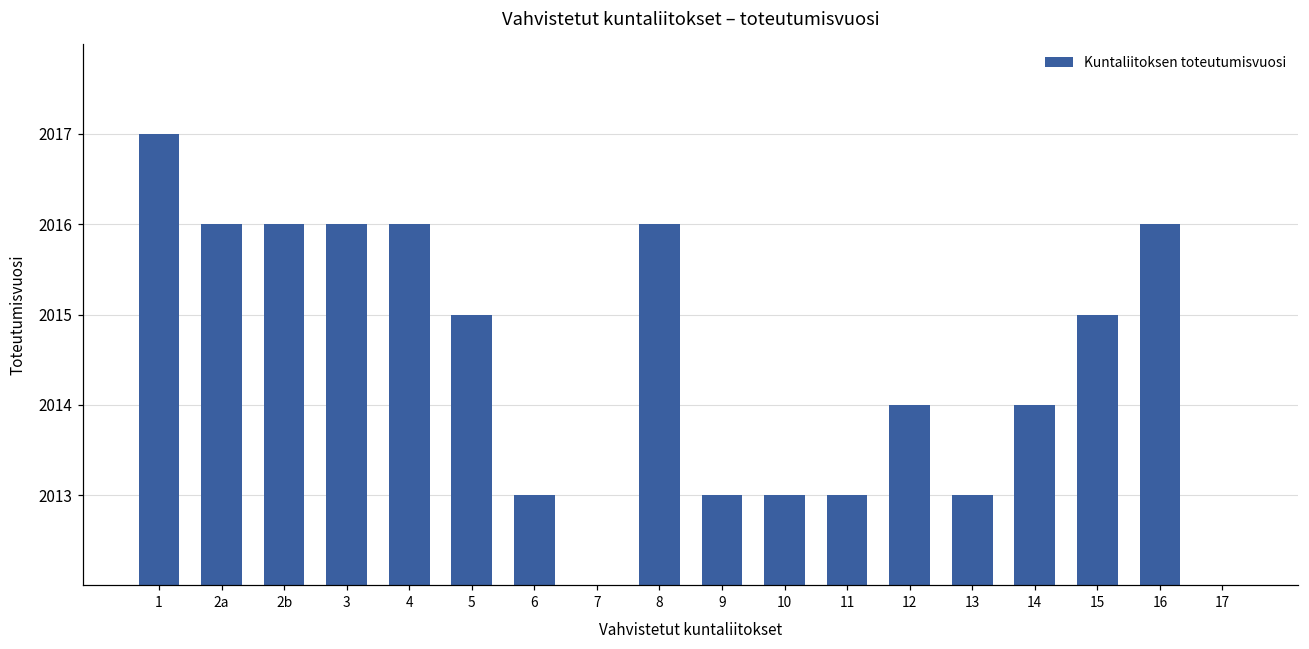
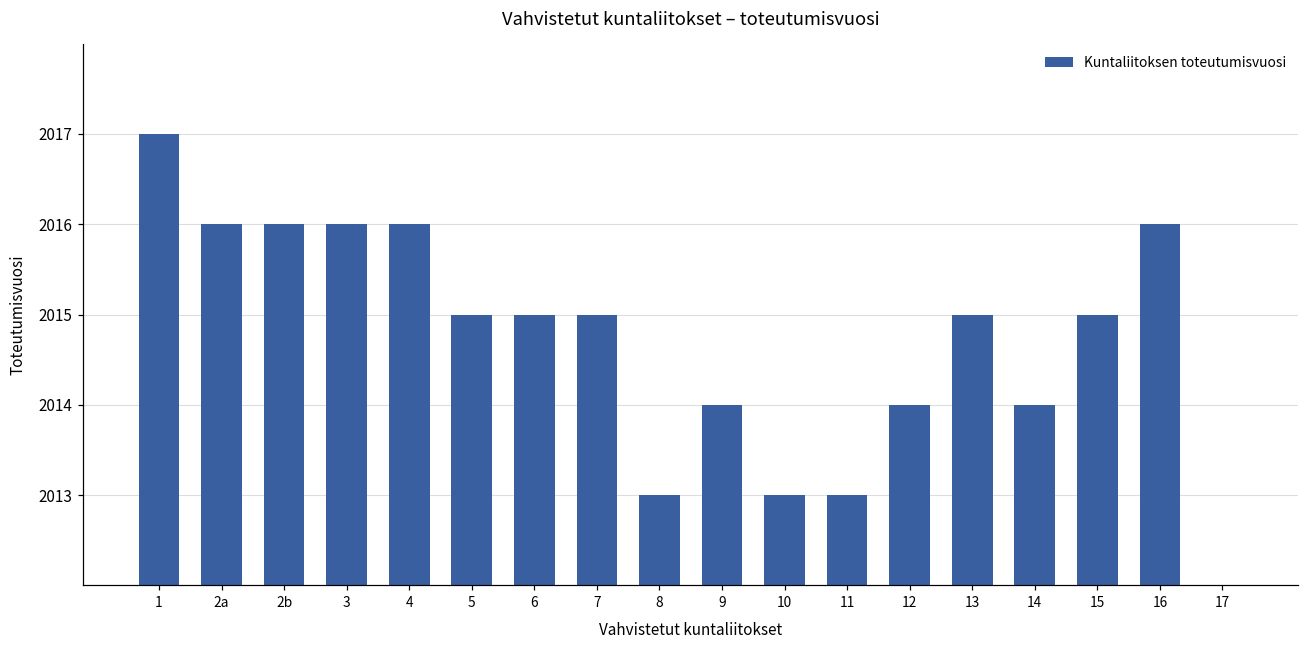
  {
    "1": 2017,
    "2a": 2016,
    "2b": 2016,
    "3": 2016,
    "4": 2016,
    "5": 2015,
-   "6": 2013,
-   "7": 2012,
-   "8": 2016,
-   "9": 2013,
+   "6": 2015,
+   "7": 2015,
+   "8": 2013,
+   "9": 2014,
    "10": 2013,
    "11": 2013,
    "12": 2014,
-   "13": 2013,
+   "13": 2015,
    "14": 2014,
    "15": 2015,
    "16": 2016,
    "17": 2012
  }
